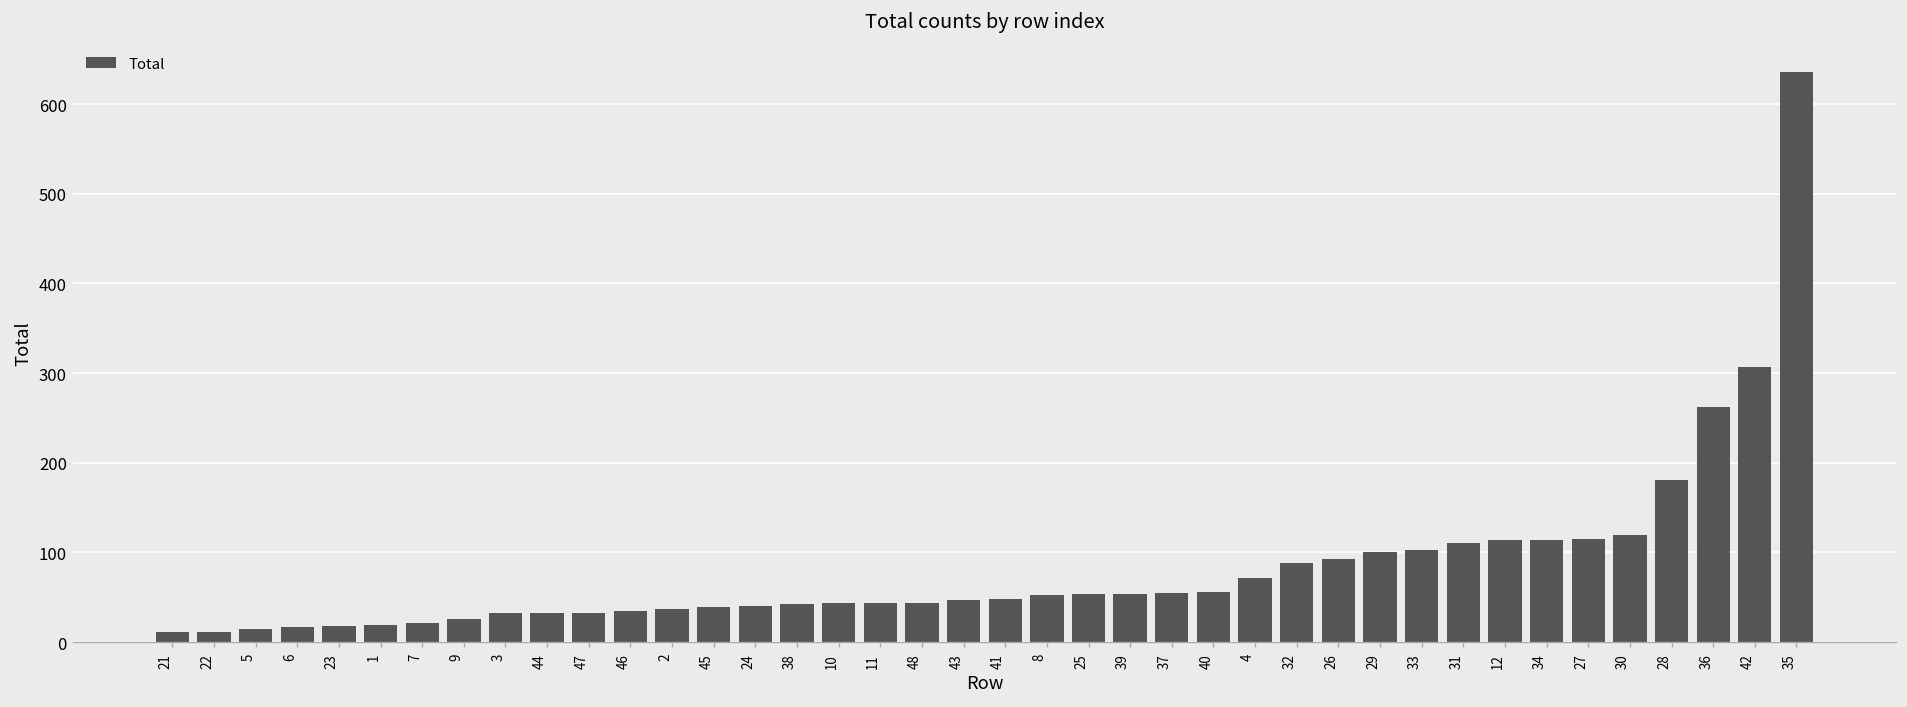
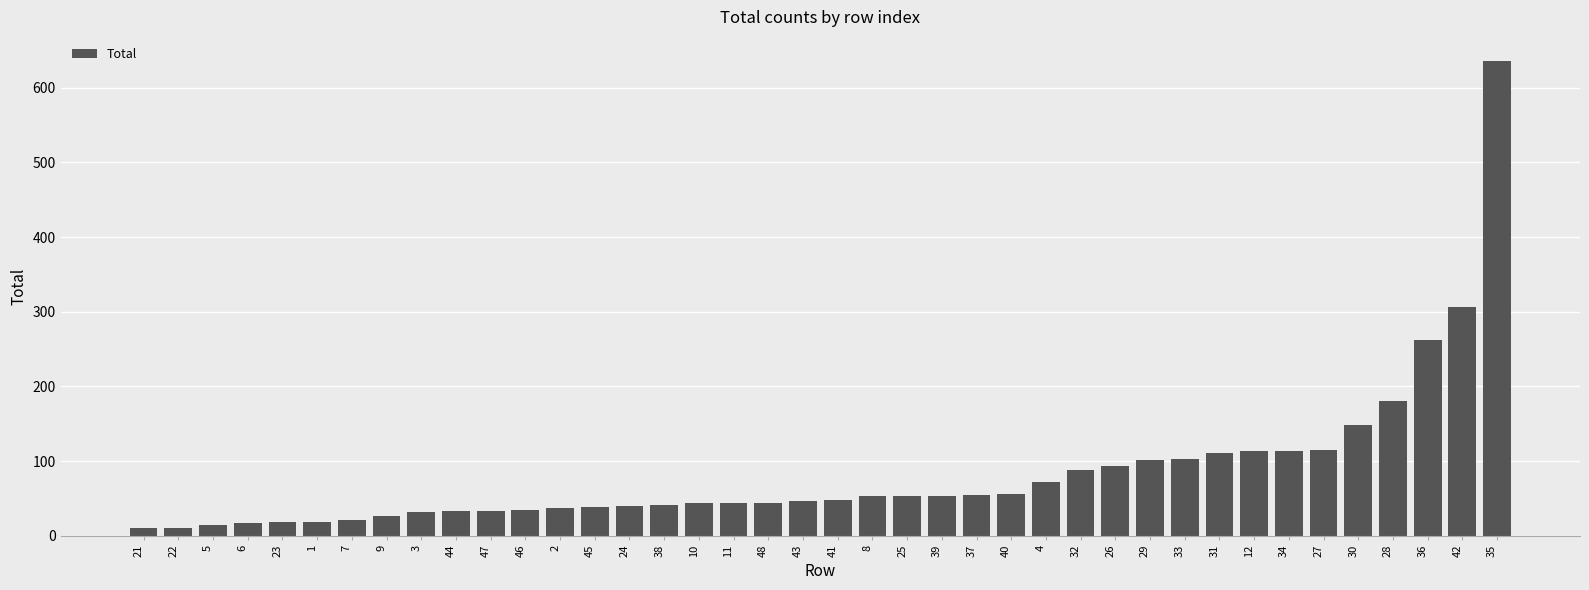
  {
    "21": 10,
    "22": 10,
    "5": 20,
    "6": 20,
    "23": 20,
    "1": 20,
    "7": 20,
    "9": 30,
    "3": 30,
    "44": 30,
    "47": 30,
    "46": 40,
    "2": 40,
    "45": 40,
    "24": 40,
    "38": 40,
    "10": 40,
    "11": 40,
    "48": 40,
    "43": 50,
    "41": 50,
    "8": 50,
    "25": 50,
    "39": 50,
    "37": 60,
    "40": 60,
    "4": 70,
    "32": 90,
    "26": 90,
    "29": 100,
    "33": 100,
    "31": 110,
    "12": 110,
    "34": 110,
    "27": 120,
-   "30": 120,
+   "30": 150,
    "28": 180,
    "36": 260,
    "42": 310,
    "35": 640
  }
